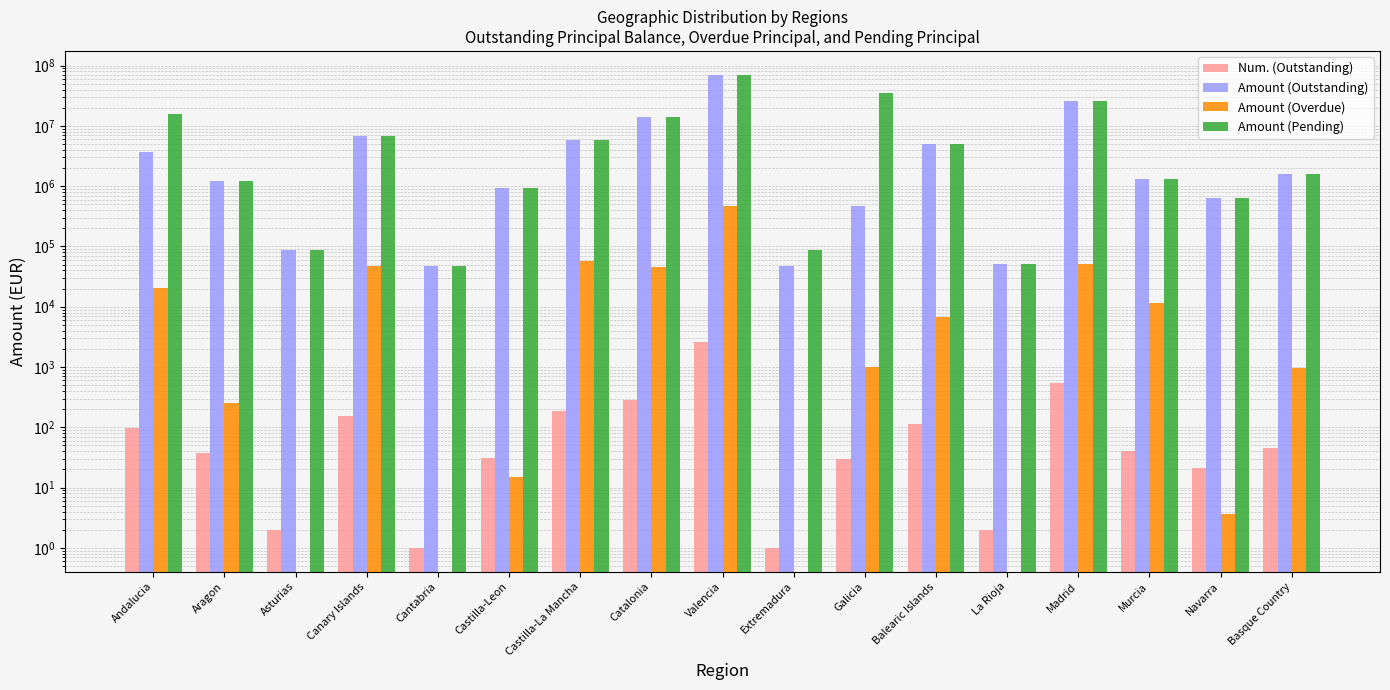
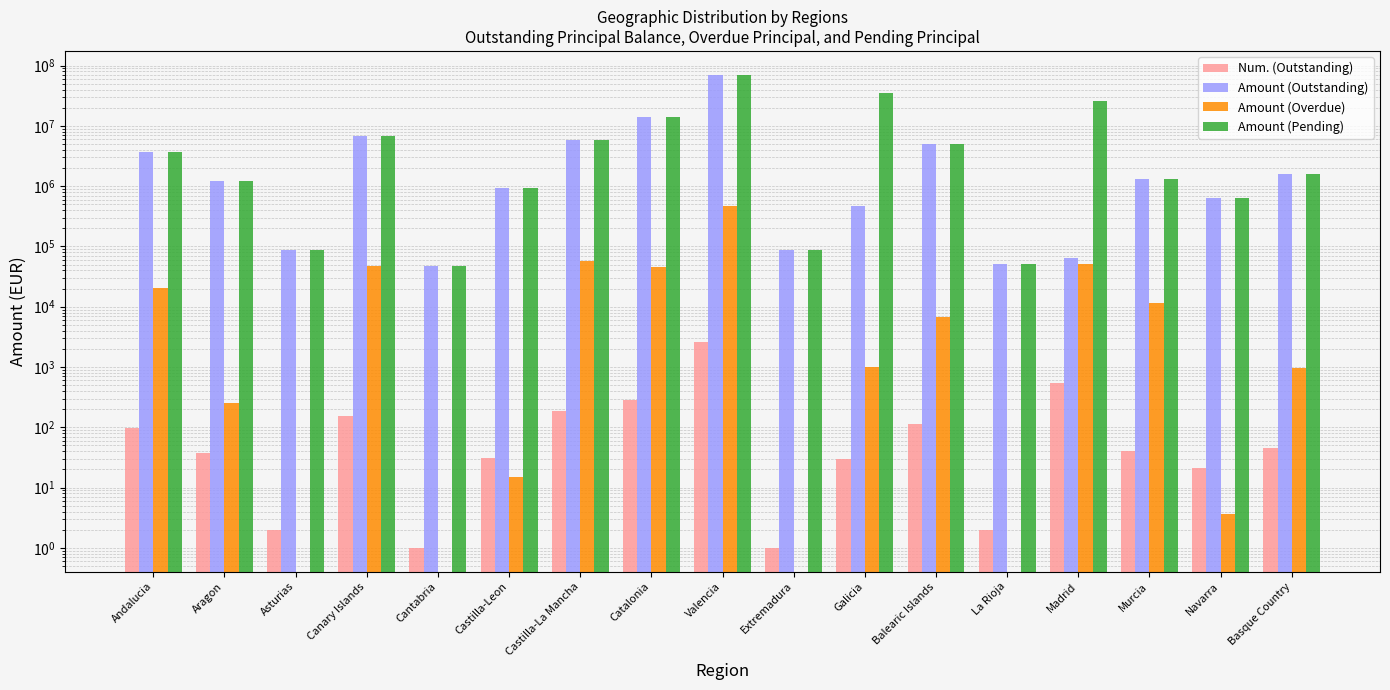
  {
    "Num. (Outstanding)": {
      "Andalucia": 100,
      "Aragon": 40,
      "Asturias": 2,
      "Canary Islands": 160,
      "Cantabria": 1,
      "Castilla-Leon": 30,
      "Castilla-La Mancha": 190,
      "Catalonia": 300,
      "Valencia": 3000,
      "Extremadura": 1,
      "Galicia": 30,
      "Balearic Islands": 110,
      "La Rioja": 2,
      "Madrid": 600,
      "Murcia": 40,
      "Navarra": 21,
      "Basque Country": 50
    },
    "Amount (Outstanding)": {
      "Andalucia": 4000000,
      "Aragon": 1200000,
      "Asturias": 90000,
      "Canary Islands": 7000000,
      "Cantabria": 50000,
      "Castilla-Leon": 900000,
      "Castilla-La Mancha": 6000000,
      "Catalonia": 14000000,
      "Valencia": 70000000,
-     "Extremadura": 50000,
+     "Extremadura": 90000,
      "Galicia": 500000,
      "Balearic Islands": 5000000,
      "La Rioja": 50000,
-     "Madrid": 26000000,
+     "Madrid": 70000,
      "Murcia": 1300000,
      "Navarra": 600000,
      "Basque Country": 1600000
    },
    "Amount (Overdue)": {
      "Andalucia": 20000,
      "Aragon": 250,
      "Canary Islands": 50000,
      "Castilla-Leon": 15,
      "Castilla-La Mancha": 60000,
      "Catalonia": 50000,
      "Valencia": 500000,
      "Galicia": 1000,
      "Balearic Islands": 7000,
      "Madrid": 50000,
      "Murcia": 11000,
      "Navarra": 4,
      "Basque Country": 1000
    },
    "Amount (Pending)": {
-     "Andalucia": 16000000,
+     "Andalucia": 4000000,
      "Aragon": 1200000,
      "Asturias": 90000,
      "Canary Islands": 7000000,
      "Cantabria": 50000,
      "Castilla-Leon": 900000,
      "Castilla-La Mancha": 6000000,
      "Catalonia": 14000000,
      "Valencia": 70000000,
      "Extremadura": 90000,
      "Galicia": 40000000,
      "Balearic Islands": 5000000,
      "La Rioja": 50000,
      "Madrid": 26000000,
      "Murcia": 1300000,
      "Navarra": 600000,
      "Basque Country": 1600000
    }
  }
